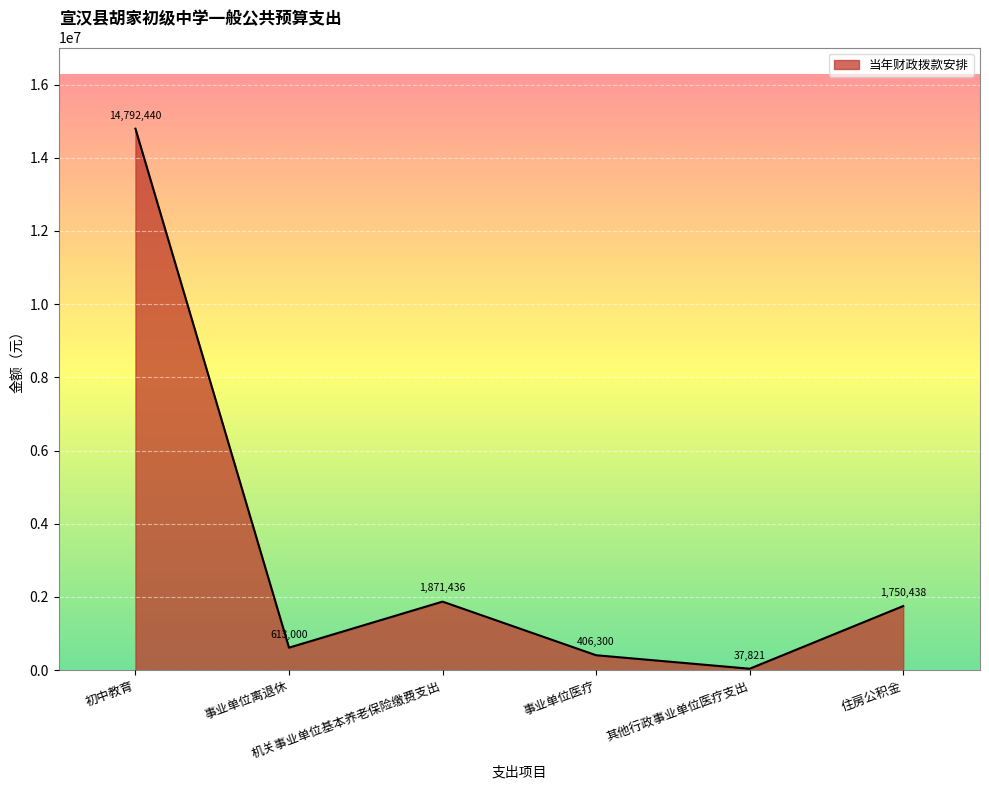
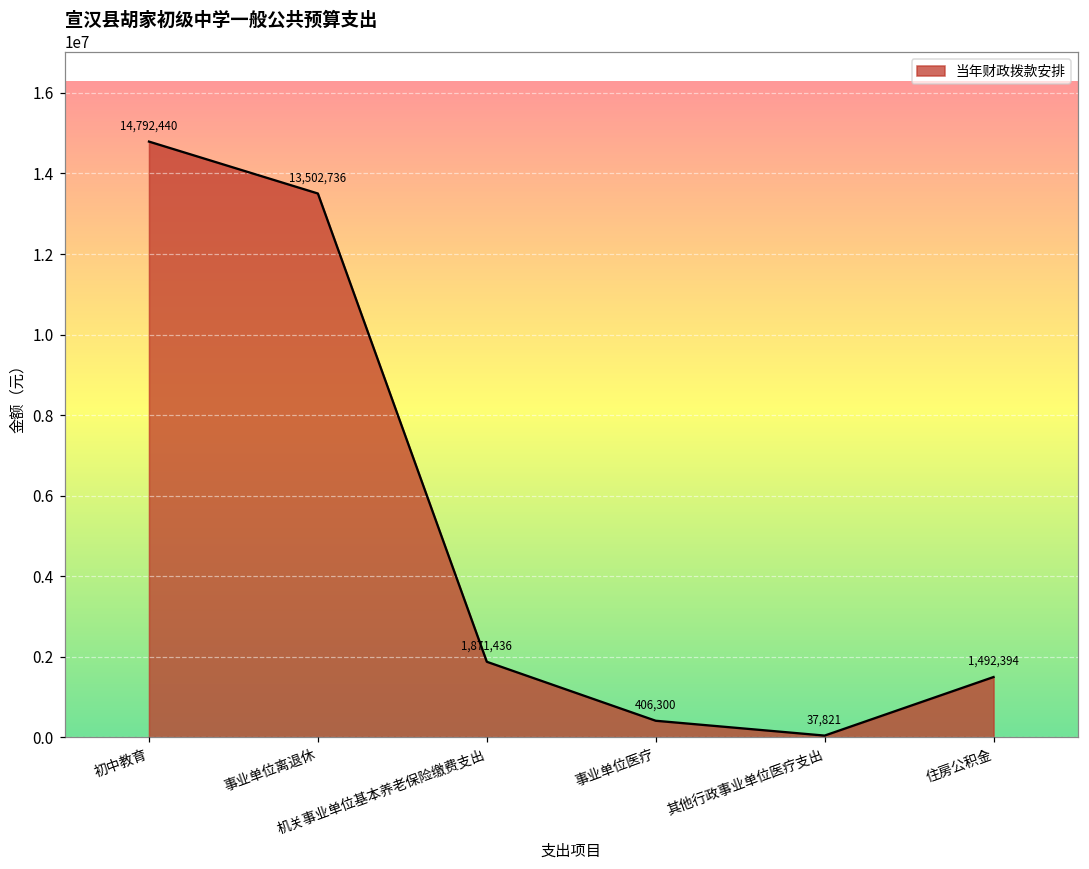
  {
    "初中教育": "14,792,440",
-   "事业单位离退休": "613,000",
+   "事业单位离退休": "13,502,736",
    "机关事业单位基本养老保险缴费支出": "1,871,436",
    "事业单位医疗": "406,300",
    "其他行政事业单位医疗支出": "37,821",
-   "住房公积金": "1,750,438"
+   "住房公积金": "1,492,394"
  }
